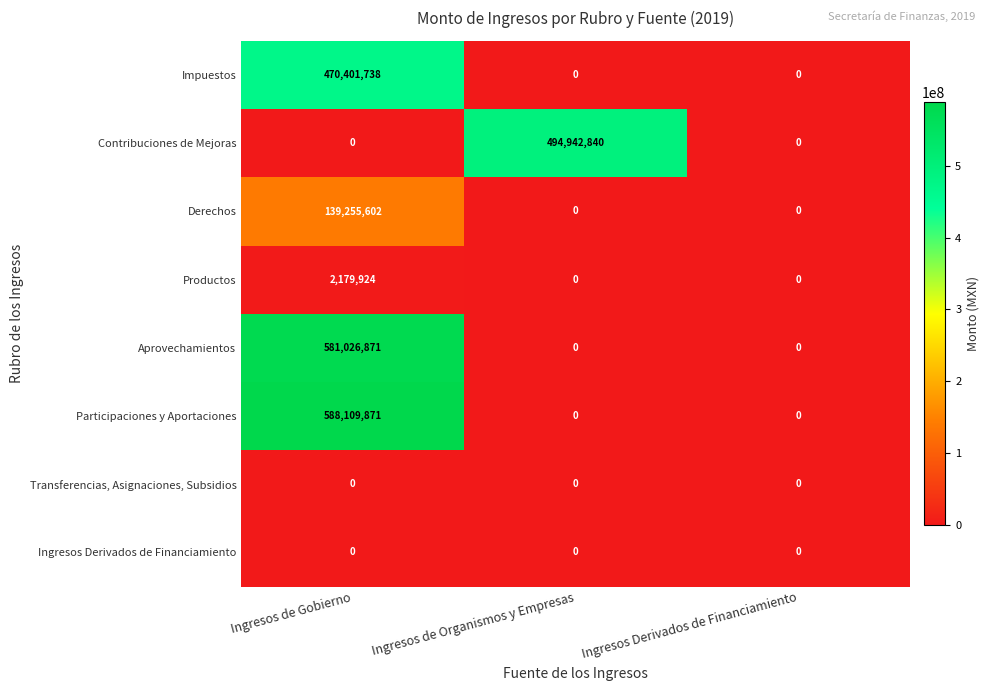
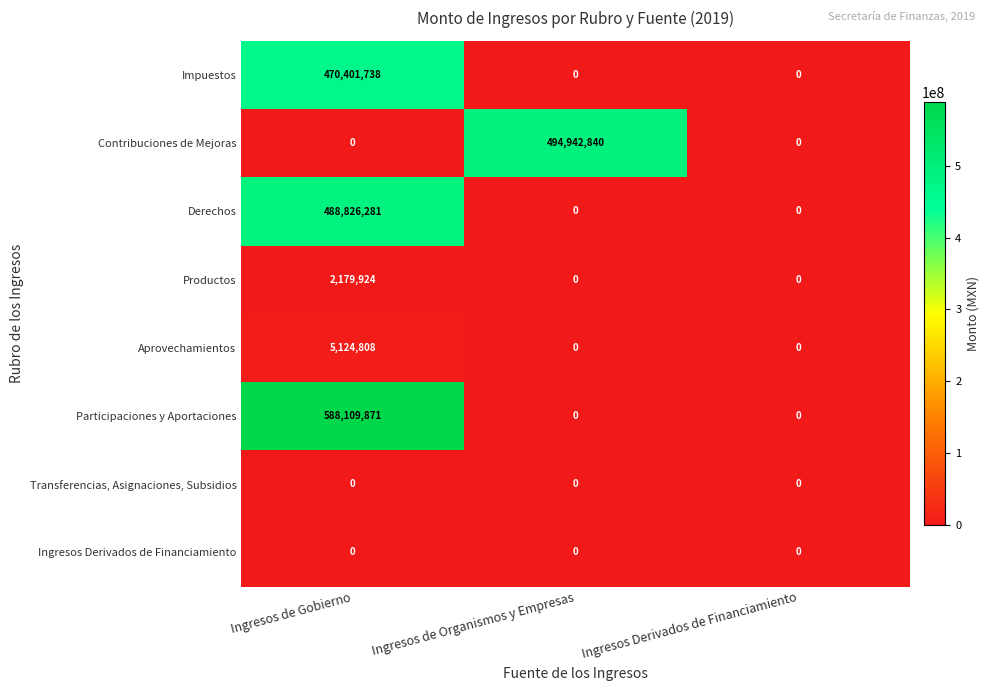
  {
    "Impuestos": {
      "Ingresos de Gobierno": "470,401,738",
      "Ingresos de Organismos y Empresas": "0",
      "Ingresos Derivados de Financiamiento": "0"
    },
    "Contribuciones de Mejoras": {
      "Ingresos de Gobierno": "0",
      "Ingresos de Organismos y Empresas": "494,942,840",
      "Ingresos Derivados de Financiamiento": "0"
    },
    "Derechos": {
-     "Ingresos de Gobierno": "139,255,602",
+     "Ingresos de Gobierno": "488,826,281",
      "Ingresos de Organismos y Empresas": "0",
      "Ingresos Derivados de Financiamiento": "0"
    },
    "Productos": {
      "Ingresos de Gobierno": "2,179,924",
      "Ingresos de Organismos y Empresas": "0",
      "Ingresos Derivados de Financiamiento": "0"
    },
    "Aprovechamientos": {
-     "Ingresos de Gobierno": "581,026,871",
+     "Ingresos de Gobierno": "5,124,808",
      "Ingresos de Organismos y Empresas": "0",
      "Ingresos Derivados de Financiamiento": "0"
    },
    "Participaciones y Aportaciones": {
      "Ingresos de Gobierno": "588,109,871",
      "Ingresos de Organismos y Empresas": "0",
      "Ingresos Derivados de Financiamiento": "0"
    },
    "Transferencias, Asignaciones, Subsidios": {
      "Ingresos de Gobierno": "0",
      "Ingresos de Organismos y Empresas": "0",
      "Ingresos Derivados de Financiamiento": "0"
    },
    "Ingresos Derivados de Financiamiento": {
      "Ingresos de Gobierno": "0",
      "Ingresos de Organismos y Empresas": "0",
      "Ingresos Derivados de Financiamiento": "0"
    }
  }
